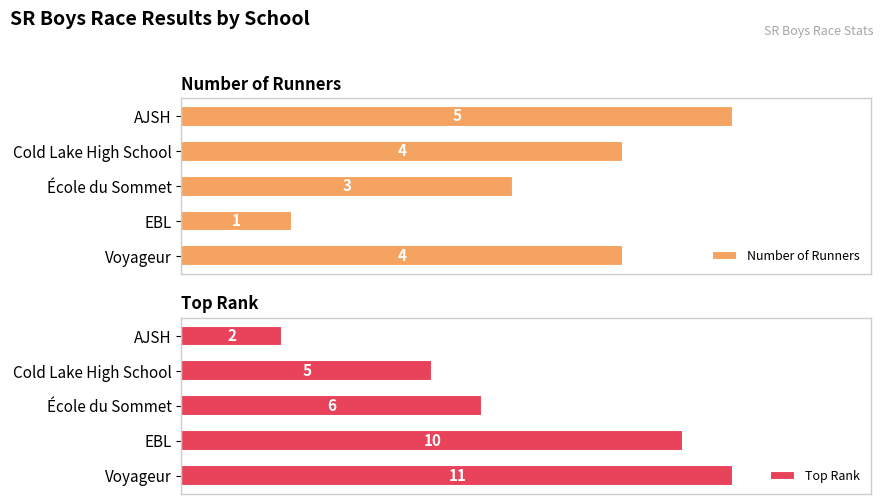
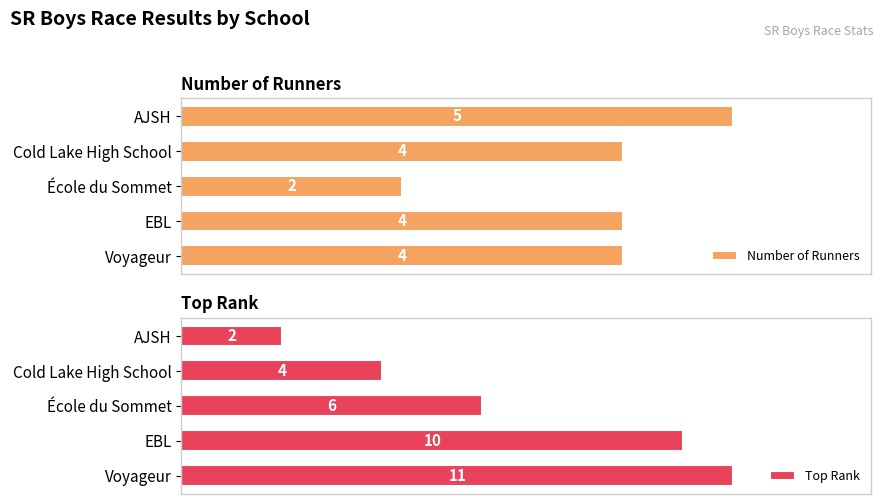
  {
    "Number of Runners": {
      "AJSH": 5,
      "Cold Lake High School": 4,
-     "École du Sommet": 3,
-     "EBL": 1,
+     "École du Sommet": 2,
+     "EBL": 4,
      "Voyageur": 4
    },
    "Top Rank": {
      "AJSH": 2,
-     "Cold Lake High School": 5,
+     "Cold Lake High School": 4,
      "École du Sommet": 6,
      "EBL": 10,
      "Voyageur": 11
    }
  }
